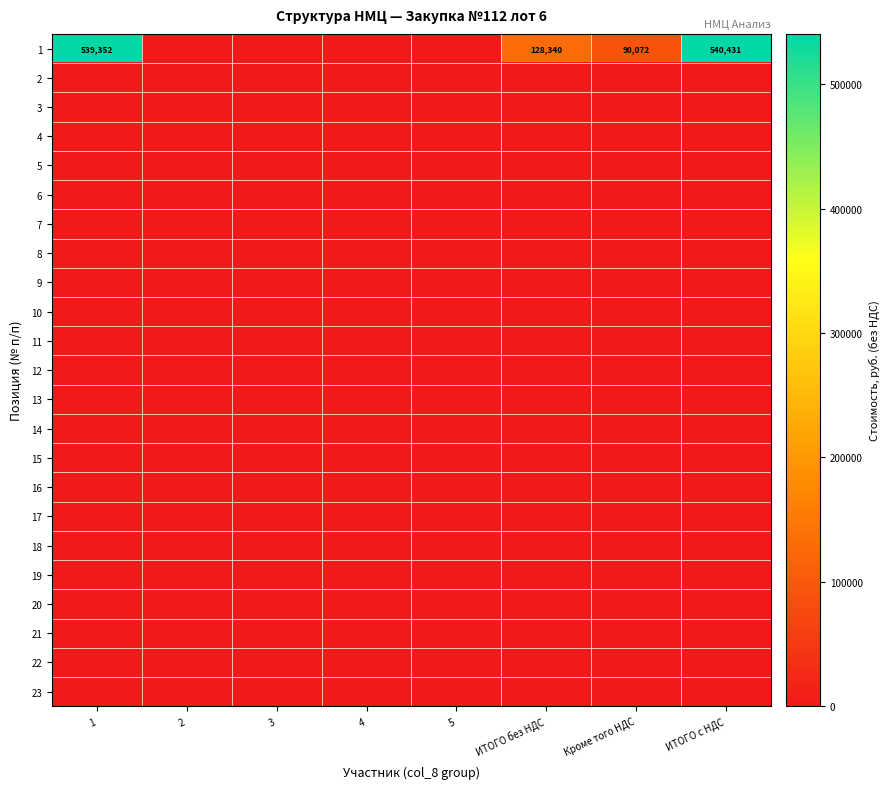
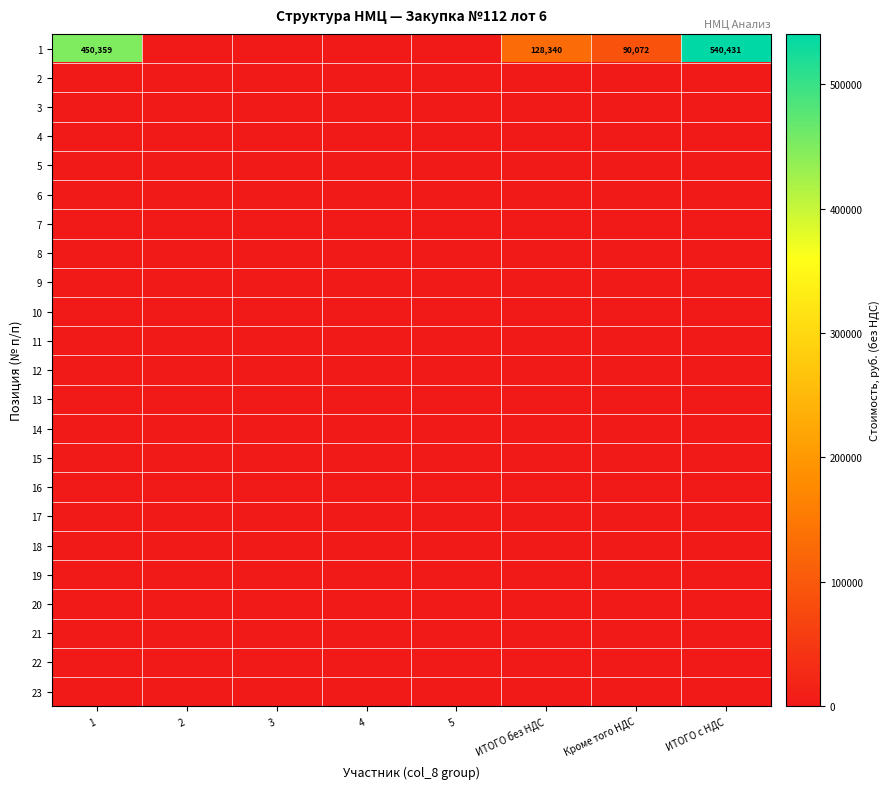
  {
    "1": {
-     "1": "539,352",
+     "1": "450,359",
      "ИТОГО без НДС": "128,340",
      "Кроме того НДС": "90,072",
      "ИТОГО с НДС": "540,431"
    }
  }
